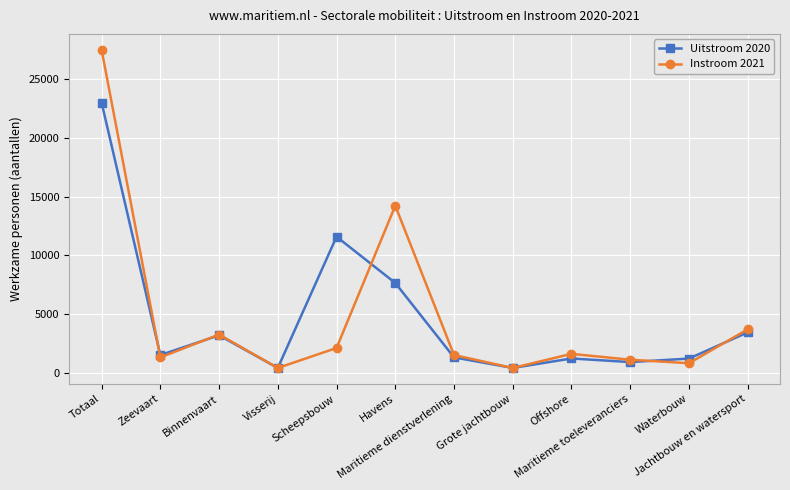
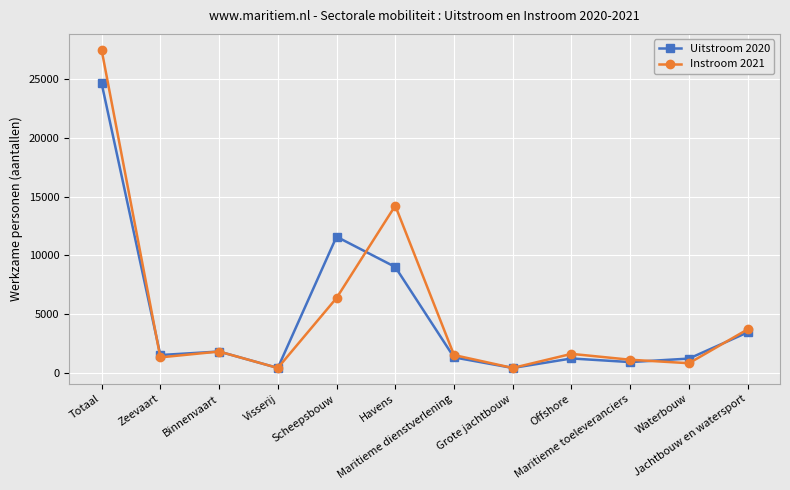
  {
    "Uitstroom 2020": {
-     "Totaal": 23000,
-     "Binnenvaart": 3200,
+     "Totaal": 24700,
+     "Binnenvaart": 1800,
      "Scheepsbouw": 11600,
-     "Havens": 7600,
+     "Havens": 9000,
      "Offshore": 1200,
      "Waterbouw": 1200,
      "Jachtbouw en watersport": 3400
    },
    "Instroom 2021": {
      "Totaal": 27500,
-     "Binnenvaart": 3200,
-     "Scheepsbouw": 2100,
+     "Binnenvaart": 1800,
+     "Scheepsbouw": 6400,
      "Havens": 14200,
      "Offshore": 1600,
      "Waterbouw": 800,
      "Jachtbouw en watersport": 3700
    }
  }
